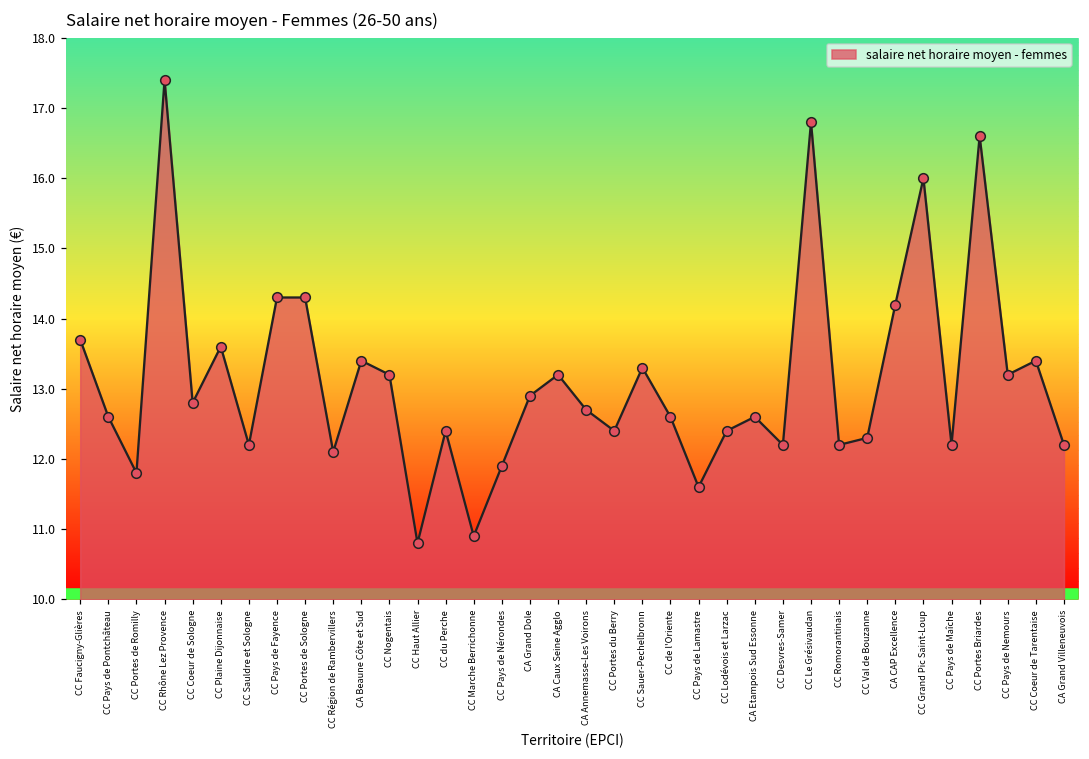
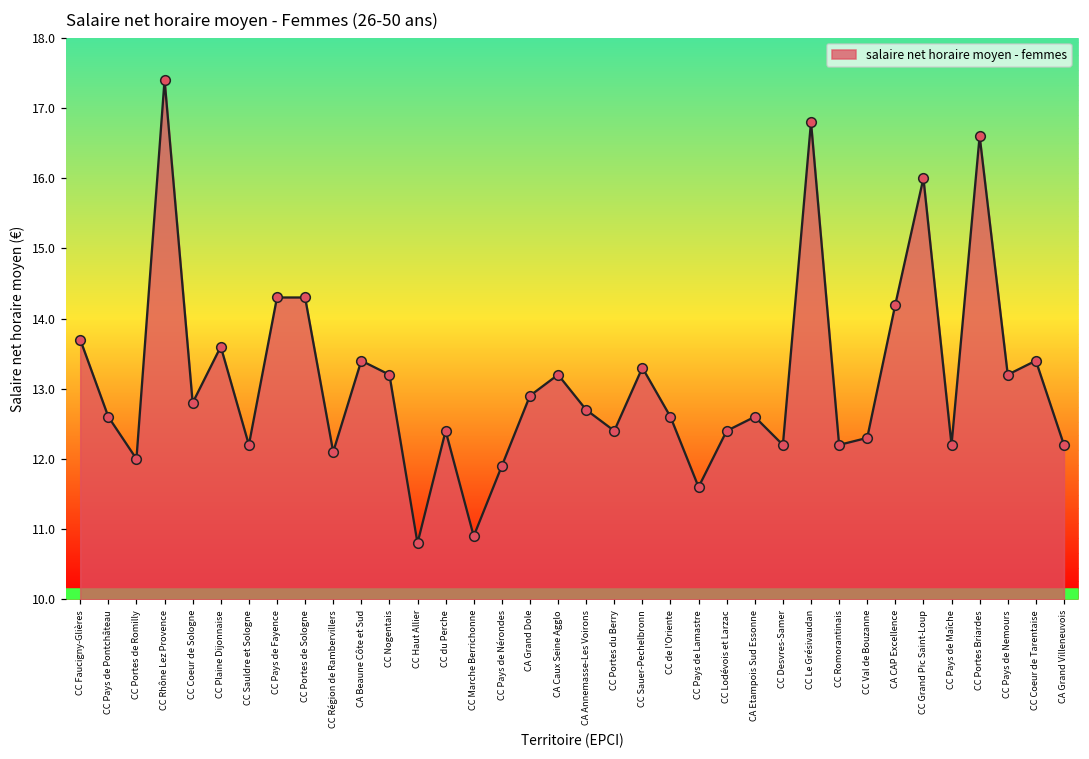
  {
    "salaire net horaire moyen - femmes": {
      "CC Faucigny-Glières": 13.7,
      "CC Pays de Pontchâteau": 12.6,
-     "CC Portes de Romilly": 11.8,
+     "CC Portes de Romilly": 12.0,
      "CC Rhône Lez Provence": 17.4,
      "CC Coeur de Sologne": 12.8,
      "CC Plaine Dijonnaise": 13.6,
      "CC Sauldre et Sologne": 12.2,
      "CC Pays de Fayence": 14.3,
      "CC Portes de Sologne": 14.3,
      "CC Région de Rambervillers": 12.1,
      "CA Beaune Côte et Sud": 13.4,
      "CC Nogentais": 13.2,
      "CC Haut Allier": 10.8,
      "CC du Perche": 12.4,
      "CC Marche Berrichonne": 10.9,
      "CC Pays de Nérondes": 11.9,
      "CA Grand Dole": 12.9,
      "CA Caux Seine Agglo": 13.2,
      "CA Annemasse-Les Voirons": 12.7,
      "CC Portes du Berry": 12.4,
      "CC Sauer-Pechelbronn": 13.3,
      "CC de l'Oriente": 12.6,
      "CC Pays de Lamastre": 11.6,
      "CC Lodévois et Larzac": 12.4,
      "CA Etampois Sud Essonne": 12.6,
      "CC Desvres-Samer": 12.2,
      "CC Le Grésivaudan": 16.8,
      "CC Romorantinais": 12.2,
      "CC Val de Bouzanne": 12.3,
      "CA CAP Excellence": 14.2,
      "CC Grand Pic Saint-Loup": 16.0,
      "CC Pays de Maîche": 12.2,
      "CC Portes Briardes": 16.6,
      "CC Pays de Nemours": 13.2,
      "CC Coeur de Tarentaise": 13.4,
      "CA Grand Villeneuvois": 12.2
    }
  }
